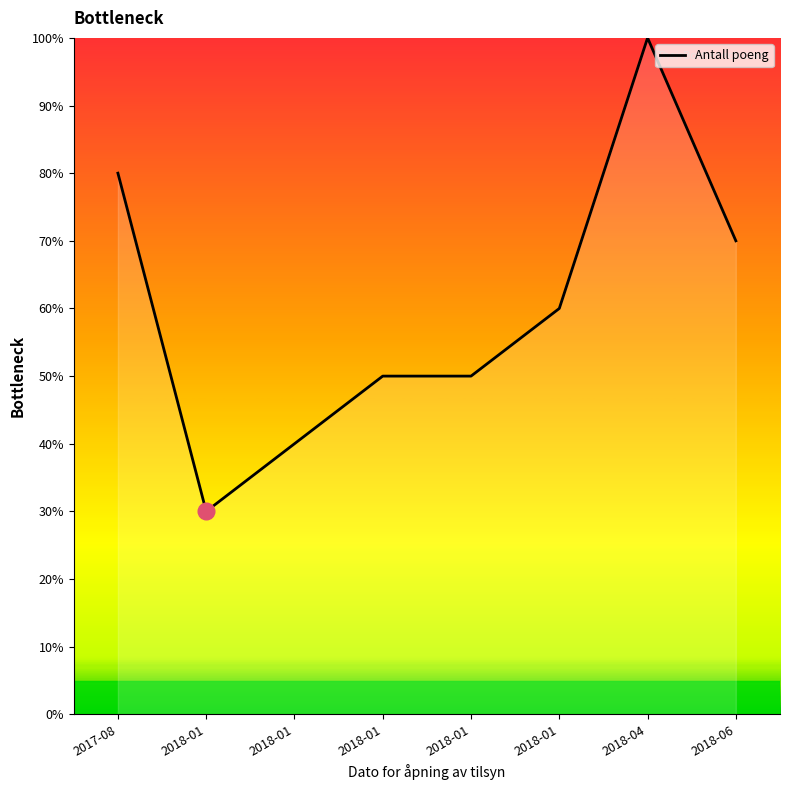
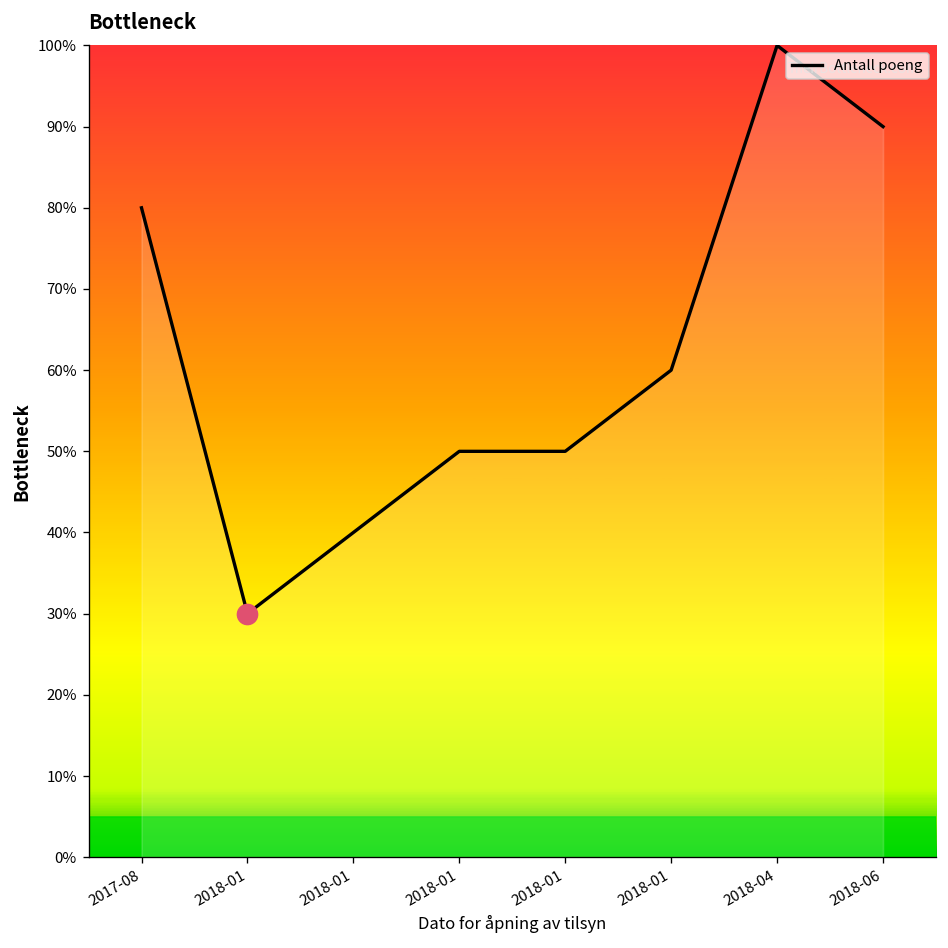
  {
    "Antall poeng": {
      "2017-08": "80%",
      "2018-04": "100%",
-     "2018-06": "70%"
+     "2018-06": "90%"
    }
  }
